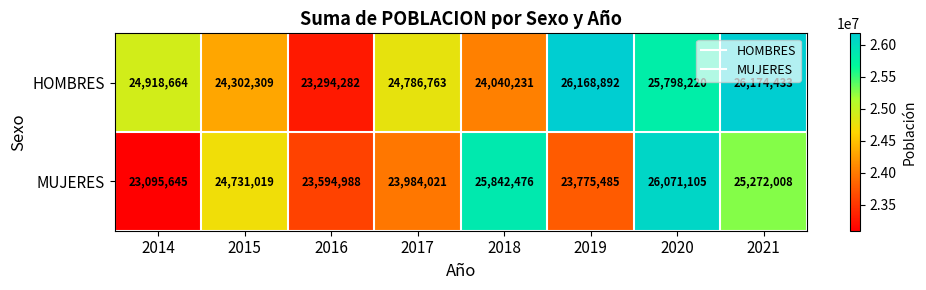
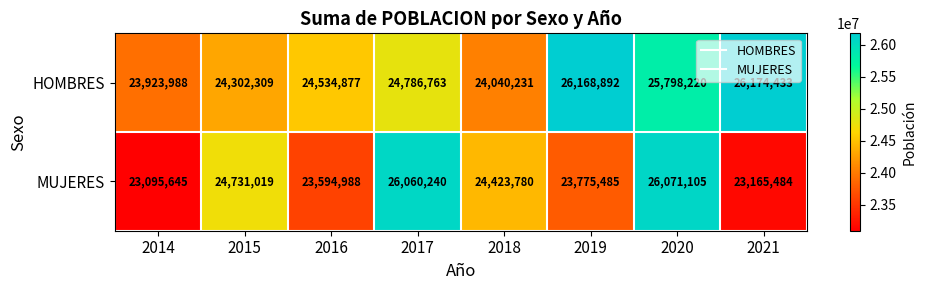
  {
    "HOMBRES": {
-     "2014": "24,918,664",
+     "2014": "23,923,988",
      "2015": "24,302,309",
-     "2016": "23,294,282",
+     "2016": "24,534,877",
      "2017": "24,786,763",
      "2018": "24,040,231",
      "2019": "26,168,892"
    },
    "MUJERES": {
      "2014": "23,095,645",
      "2015": "24,731,019",
      "2016": "23,594,988",
-     "2017": "23,984,021",
-     "2018": "25,842,476",
+     "2017": "26,060,240",
+     "2018": "24,423,780",
      "2019": "23,775,485",
      "2020": "26,071,105",
-     "2021": "25,272,008"
+     "2021": "23,165,484"
    }
  }
